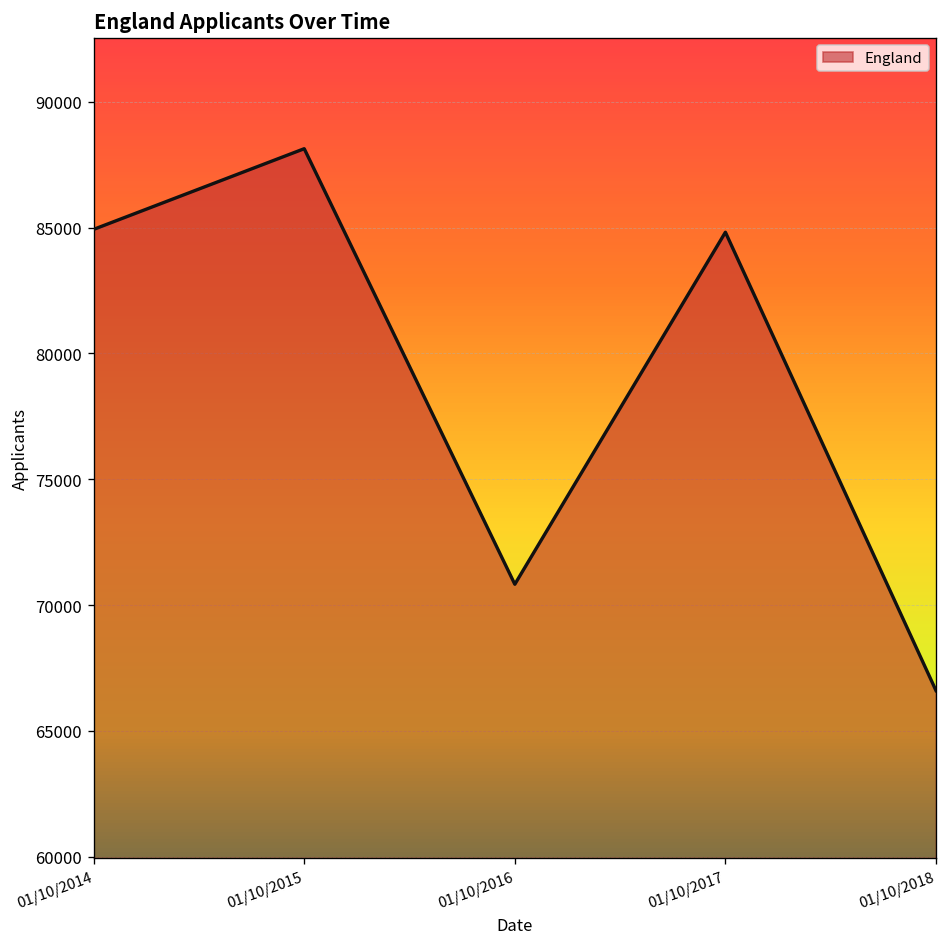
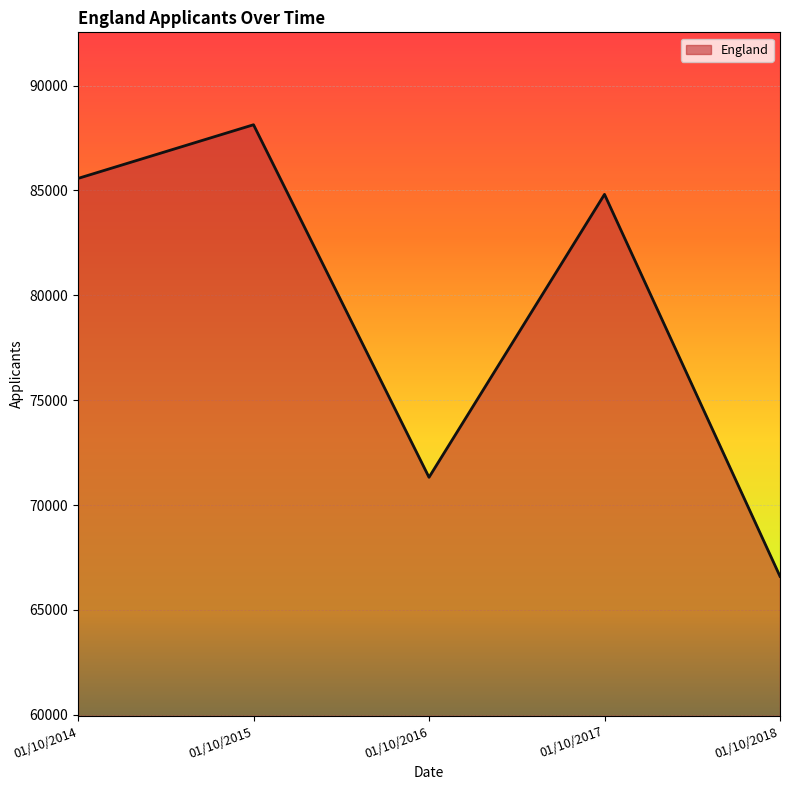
  {
-   "01/10/2014": 84900,
+   "01/10/2014": 85600,
    "01/10/2015": 88100,
-   "01/10/2016": 70800,
+   "01/10/2016": 71300,
    "01/10/2017": 84800,
    "01/10/2018": 66600
  }
